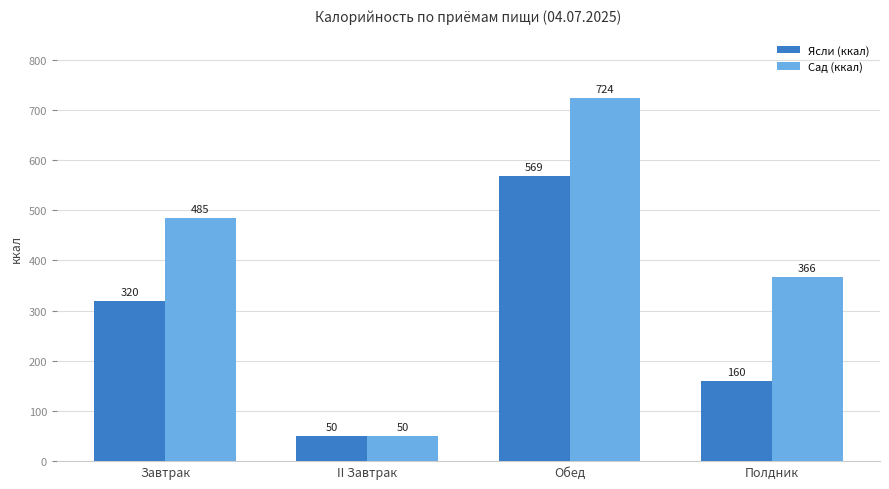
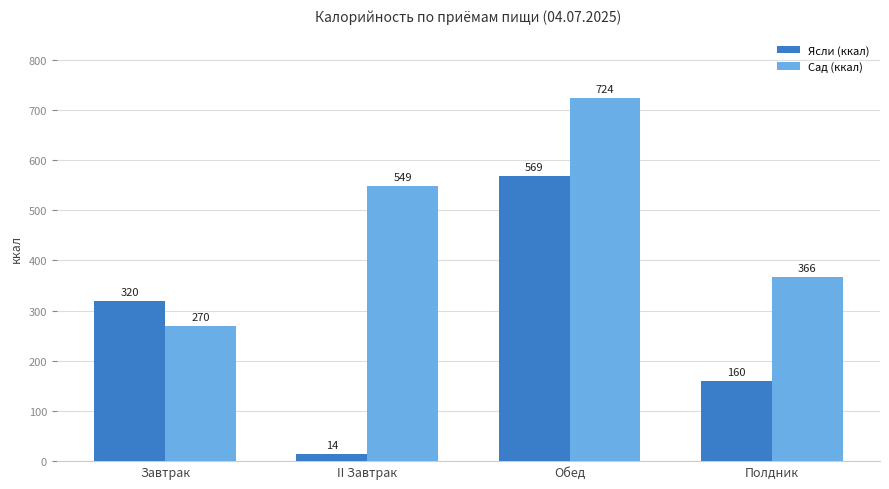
  {
    "Ясли (ккал)": {
      "Завтрак": 320,
-     "II Завтрак": 50,
+     "II Завтрак": 14,
      "Обед": 569,
      "Полдник": 160
    },
    "Сад (ккал)": {
-     "Завтрак": 485,
-     "II Завтрак": 50,
+     "Завтрак": 270,
+     "II Завтрак": 549,
      "Обед": 724,
      "Полдник": 366
    }
  }
